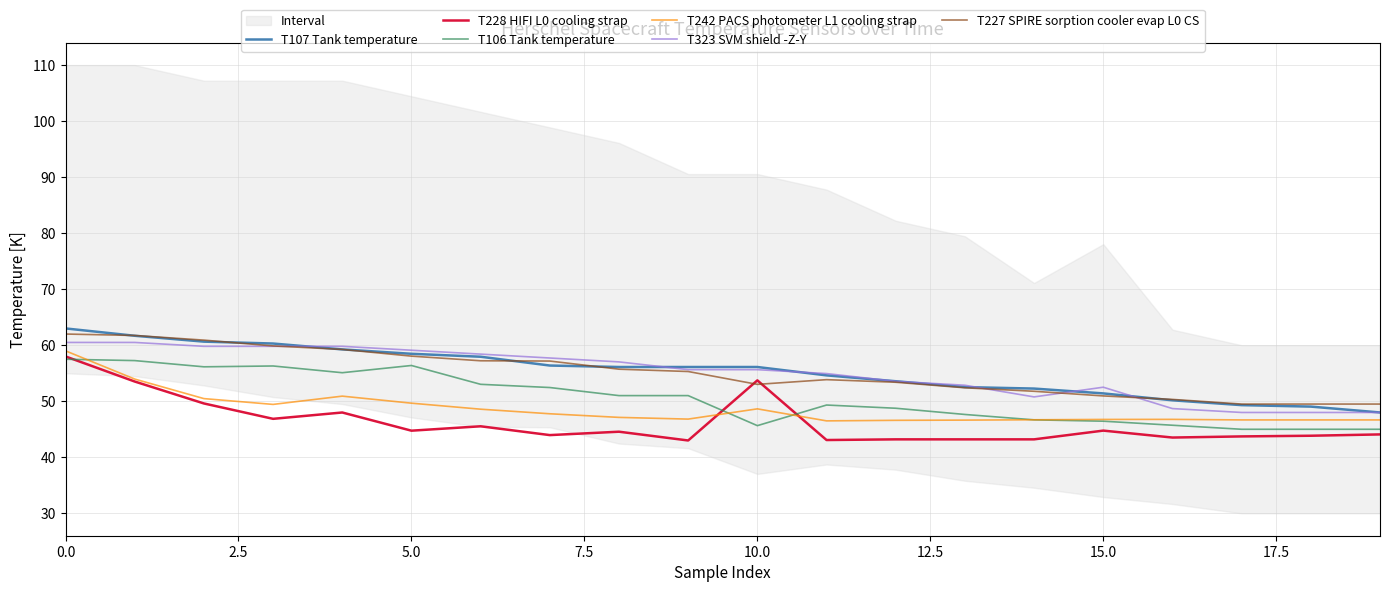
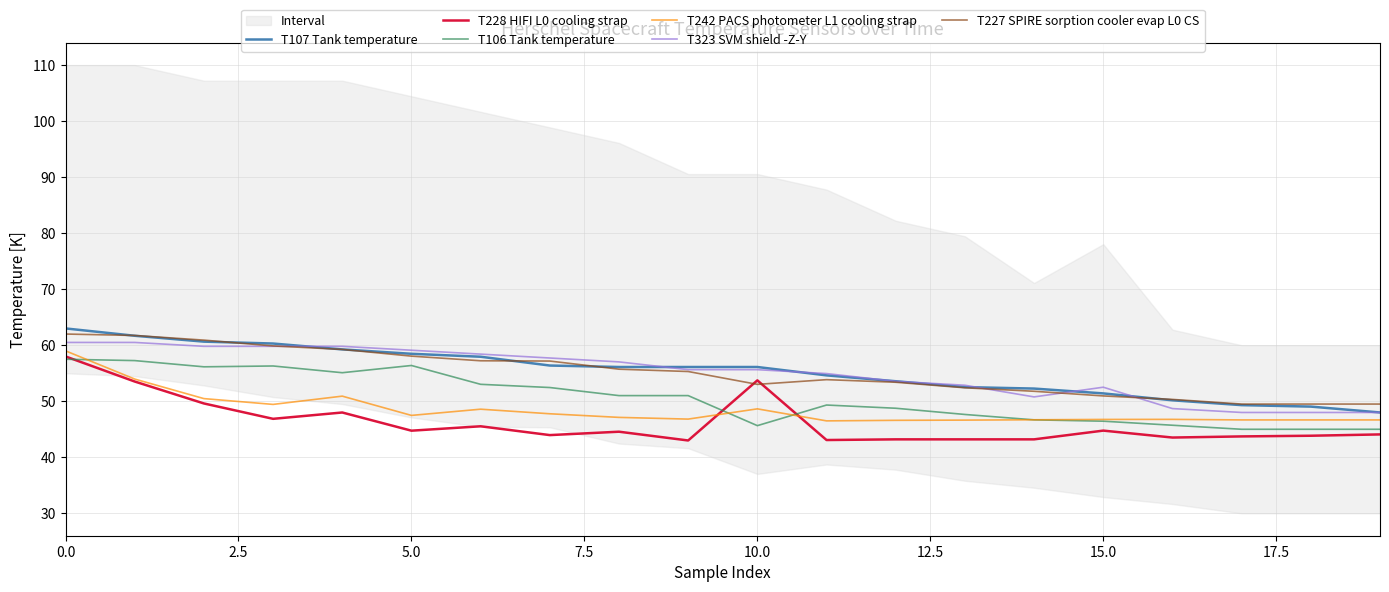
  {
    "T107 Tank temperature": {
      "0.0": 63,
      "10.0": 56
    },
    "T228 HIFI L0 cooling strap": {
      "0.0": 58,
      "5.0": 45,
      "10.0": 54,
      "15.0": 45
    },
    "T106 Tank temperature": {
      "0.0": 57,
      "5.0": 56,
      "10.0": 46
    },
    "T242 PACS photometer L1 cooling strap": {
      "0.0": 59,
-     "5.0": 50,
+     "5.0": 47,
      "10.0": 49
    },
    "T323 SVM shield -Z-Y": {
      "0.0": 60,
      "5.0": 59,
      "10.0": 56,
      "15.0": 53
    },
    "T227 SPIRE sorption cooler evap L0 CS": {
      "0.0": 62,
      "10.0": 53
    }
  }
